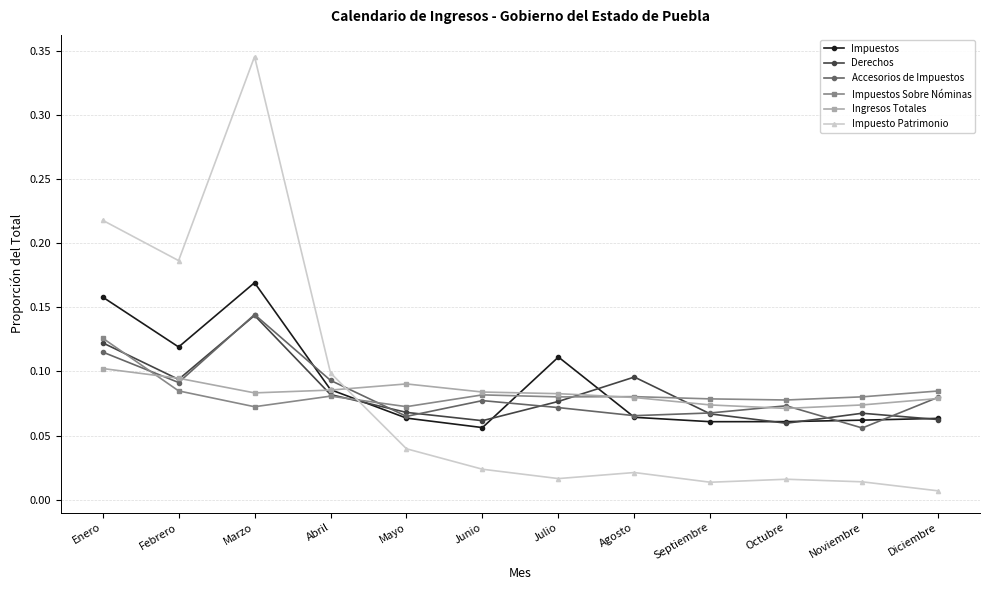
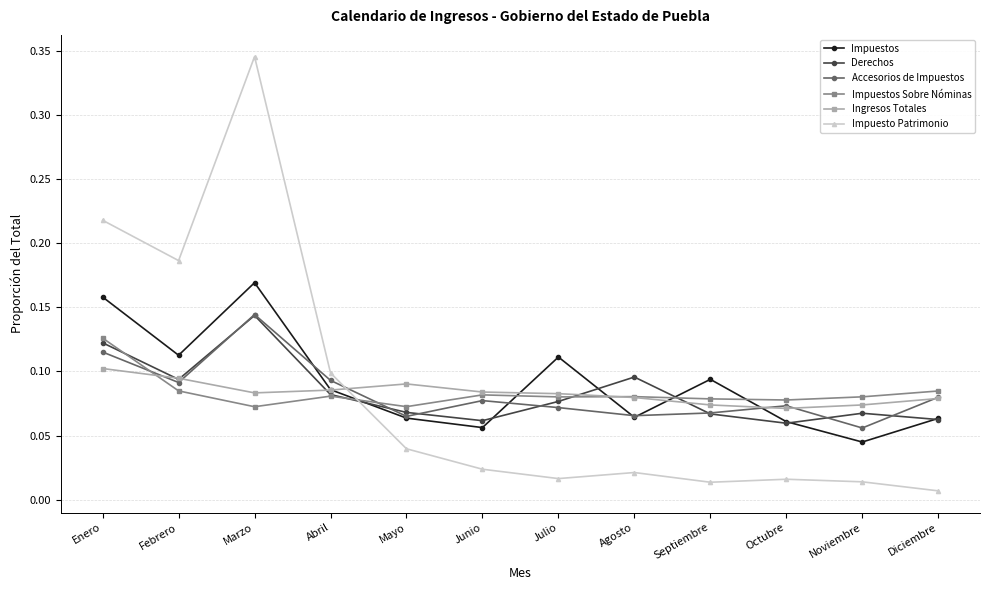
  {
    "Impuestos": {
      "Enero": 0.158,
-     "Febrero": 0.119,
+     "Febrero": 0.113,
      "Marzo": 0.169,
      "Junio": 0.056,
      "Julio": 0.111,
-     "Septiembre": 0.061,
-     "Noviembre": 0.062
+     "Septiembre": 0.094,
+     "Noviembre": 0.045
    }
  }
